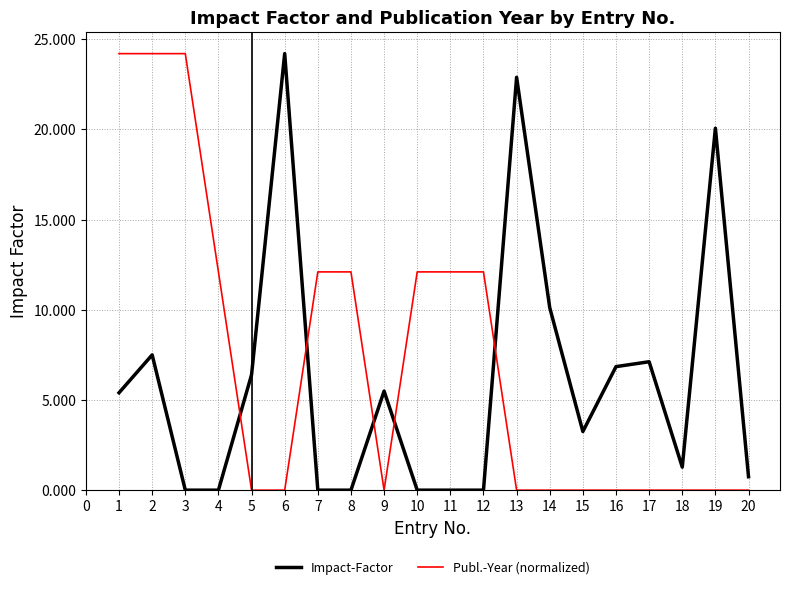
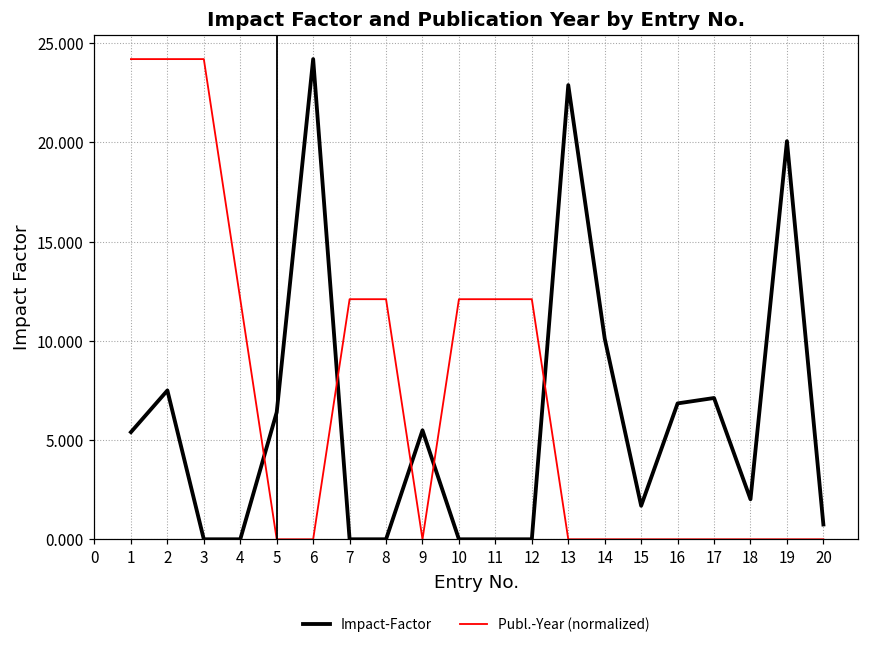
  {
    "Impact-Factor": {
      "1": 5.4,
      "2": 7.5,
      "3": 0.0,
      "4": 0.0,
      "5": 6.4,
      "6": 24.2,
      "7": 0.0,
      "8": 0.0,
      "9": 5.5,
      "10": 0.0,
      "11": 0.0,
      "12": 0.0,
      "13": 22.9,
      "14": 10.1,
-     "15": 3.3,
+     "15": 1.7,
      "16": 6.8,
      "17": 7.1,
-     "18": 1.3,
+     "18": 2.0,
      "19": 20.1,
      "20": 0.7
    },
    "Publ.-Year (normalized)": {
      "1": 24.2,
      "2": 24.2,
      "3": 24.2,
      "4": 12.1,
      "5": 0.0,
      "6": 0.0,
      "7": 12.1,
      "8": 12.1,
      "9": 0.0,
      "10": 12.1,
      "11": 12.1,
      "12": 12.1,
      "13": 0.0,
      "14": 0.0,
      "15": 0.0,
      "16": 0.0,
      "17": 0.0,
      "18": 0.0,
      "19": 0.0,
      "20": 0.0
    }
  }
